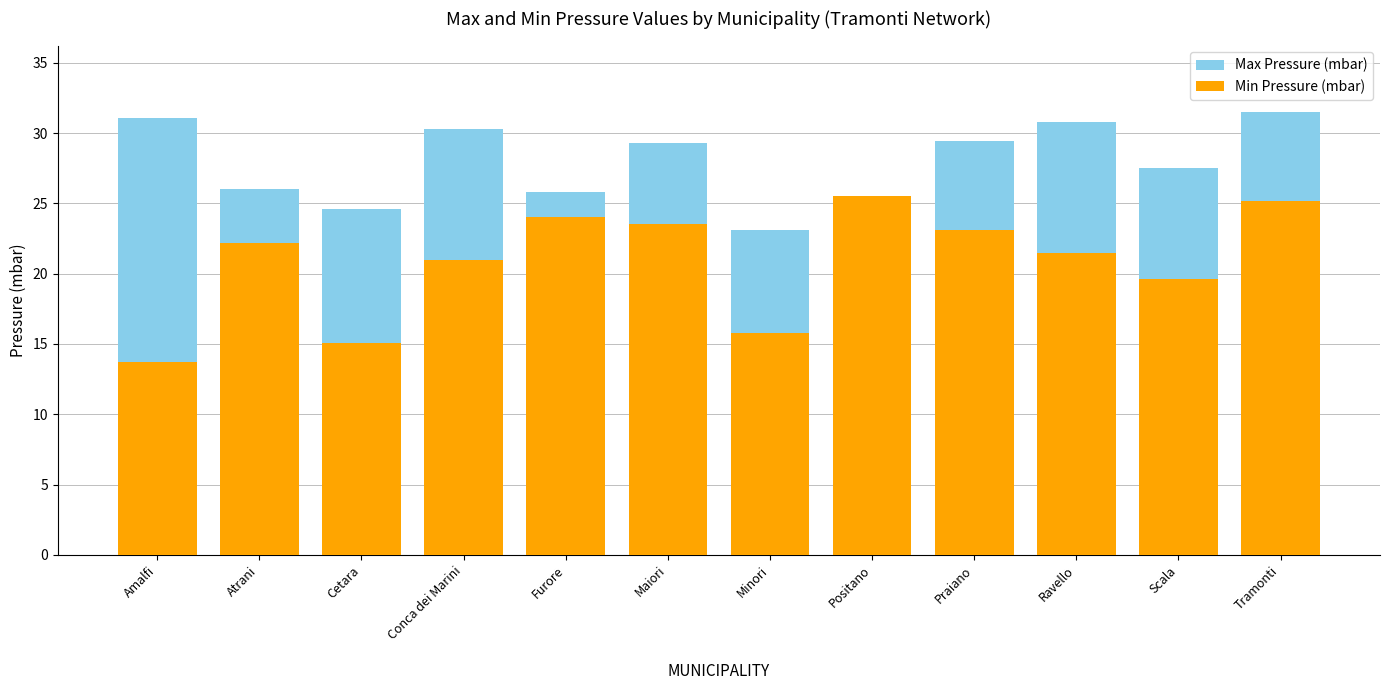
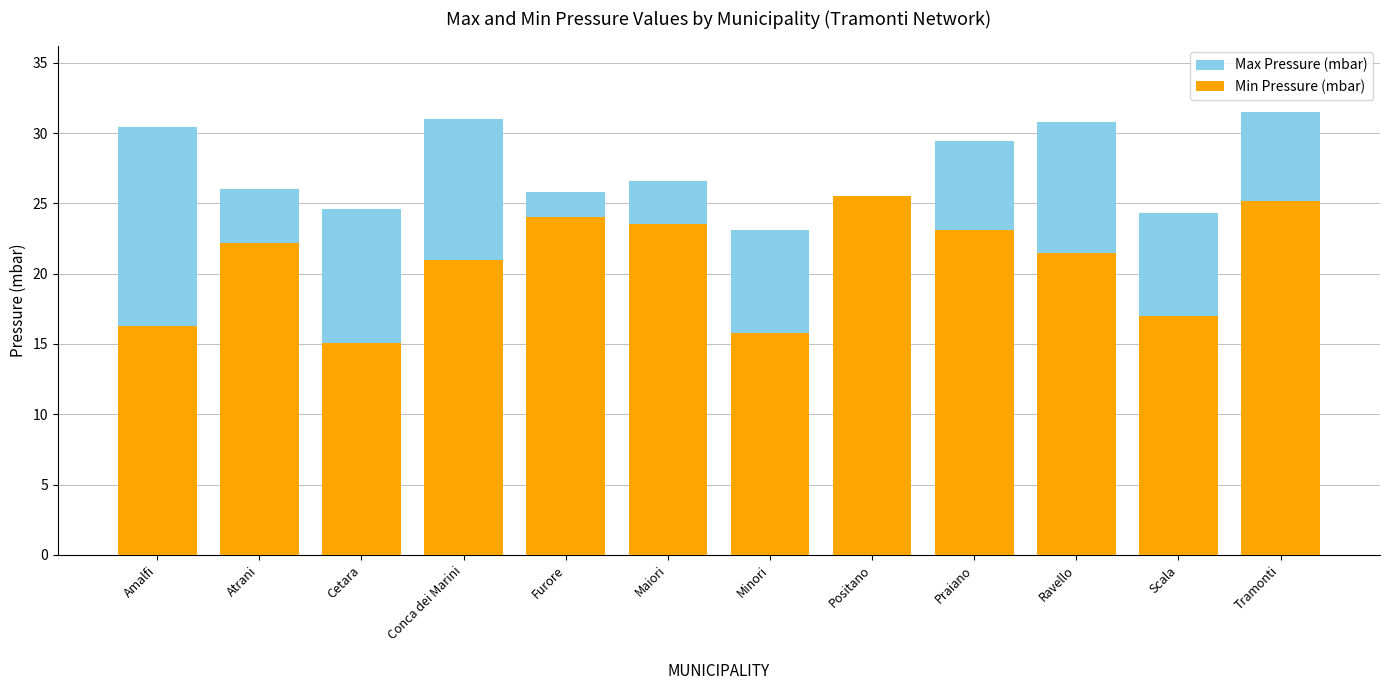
  {
    "Max Pressure (mbar)": {
-     "Amalfi": 31.1,
+     "Amalfi": 30.4,
      "Atrani": 26.0,
      "Cetara": 24.6,
-     "Conca dei Marini": 30.3,
+     "Conca dei Marini": 31.0,
      "Furore": 25.8,
-     "Maiori": 29.3,
+     "Maiori": 26.6,
      "Minori": 23.1,
      "Praiano": 29.4,
      "Ravello": 30.8,
-     "Scala": 27.5,
+     "Scala": 24.3,
      "Tramonti": 31.5
    },
    "Min Pressure (mbar)": {
-     "Amalfi": 13.7,
+     "Amalfi": 16.3,
      "Positano": 25.5,
-     "Scala": 19.6
+     "Scala": 17.0
    }
  }
